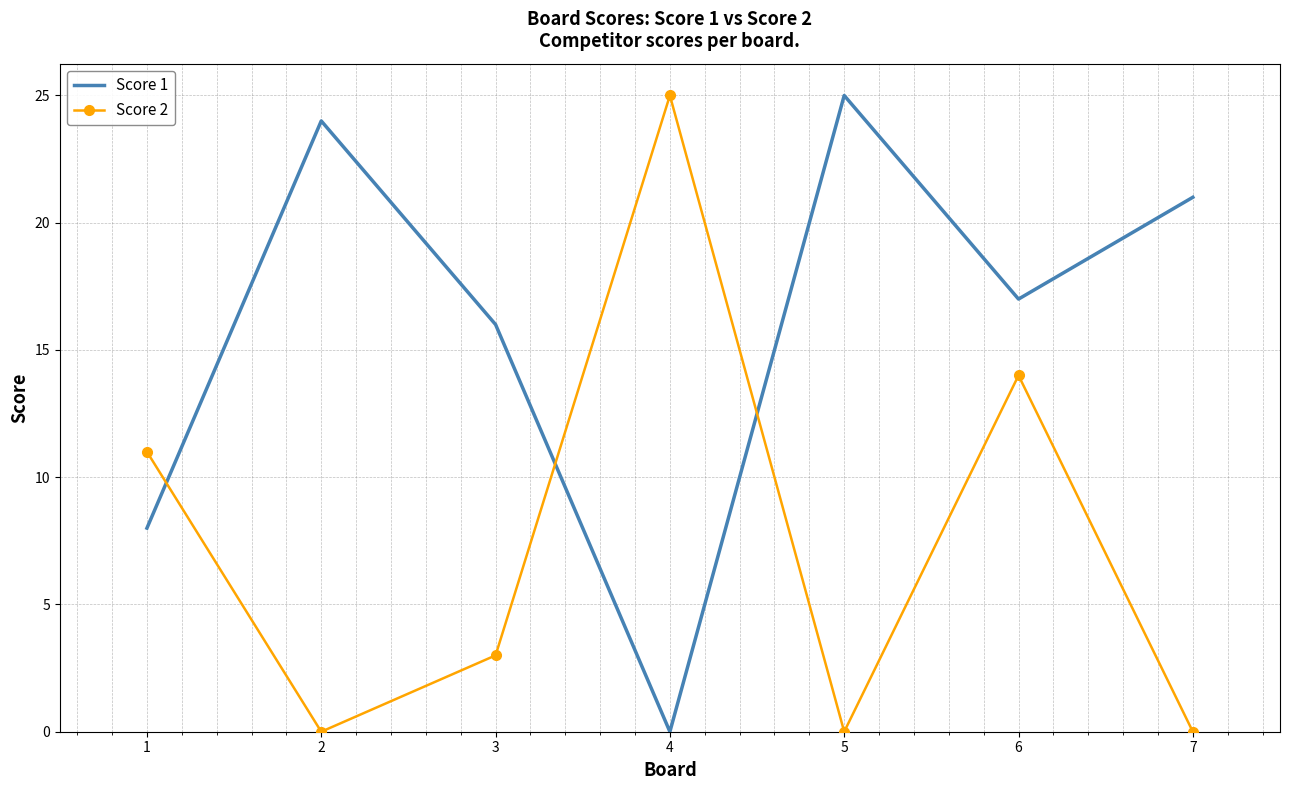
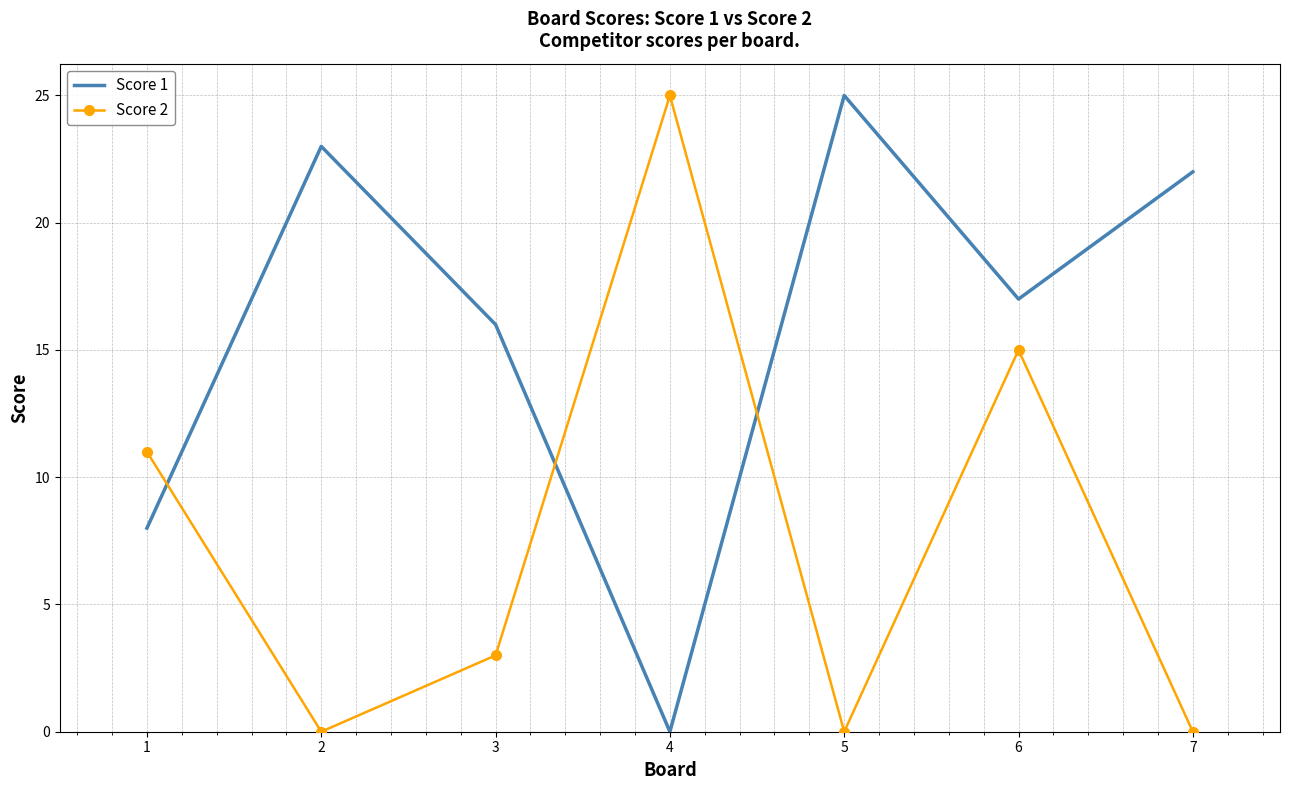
  {
    "Score 1": {
      "1": 8,
-     "2": 24,
+     "2": 23,
      "3": 16,
      "4": 0,
      "5": 25,
      "6": 17,
-     "7": 21
+     "7": 22
    },
    "Score 2": {
      "1": 11,
      "2": 0,
      "3": 3,
      "4": 25,
      "5": 0,
-     "6": 14,
+     "6": 15,
      "7": 0
    }
  }
